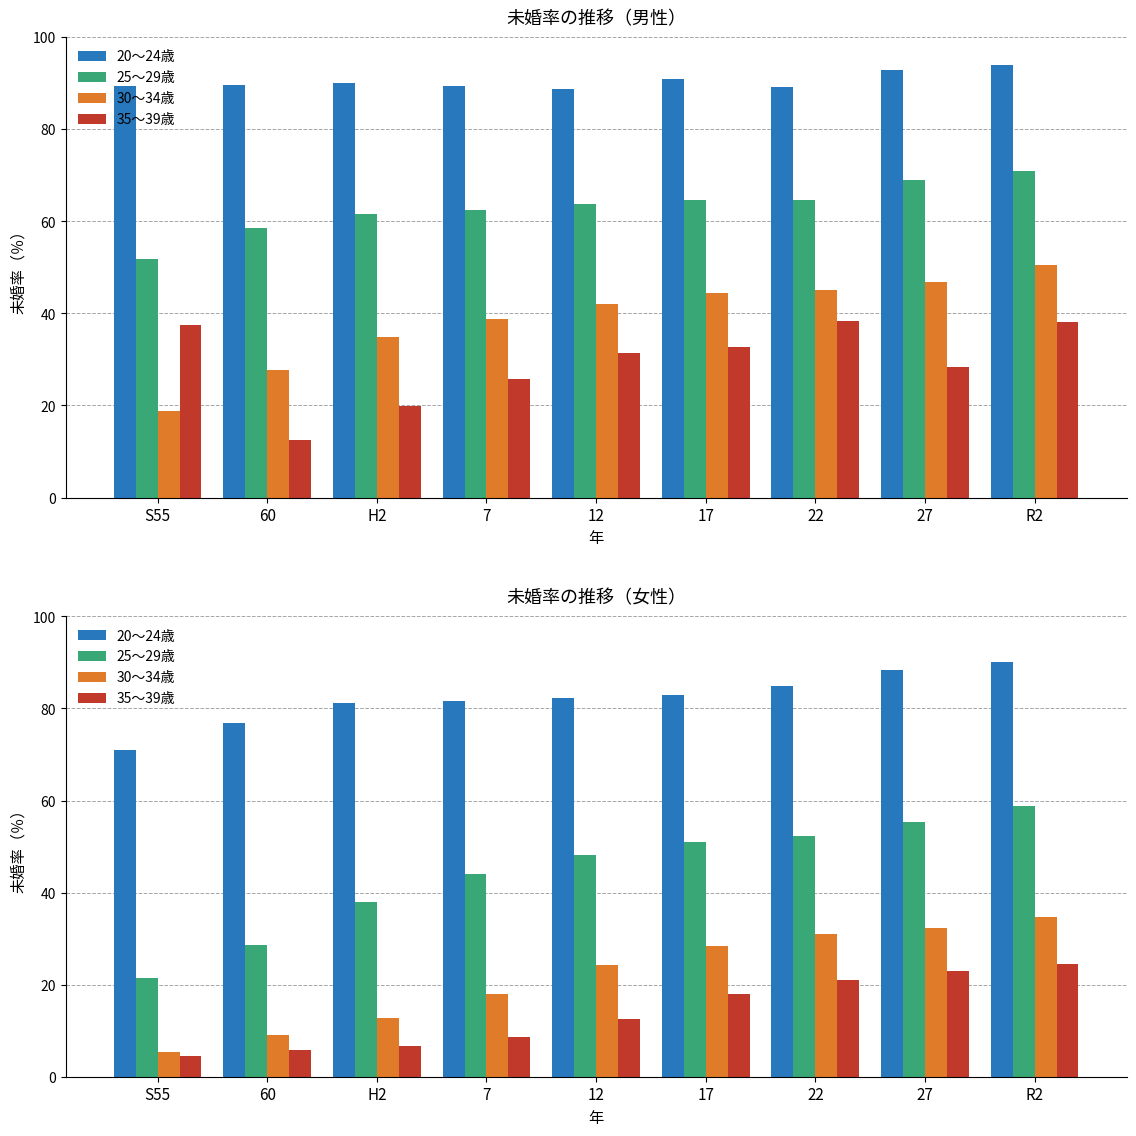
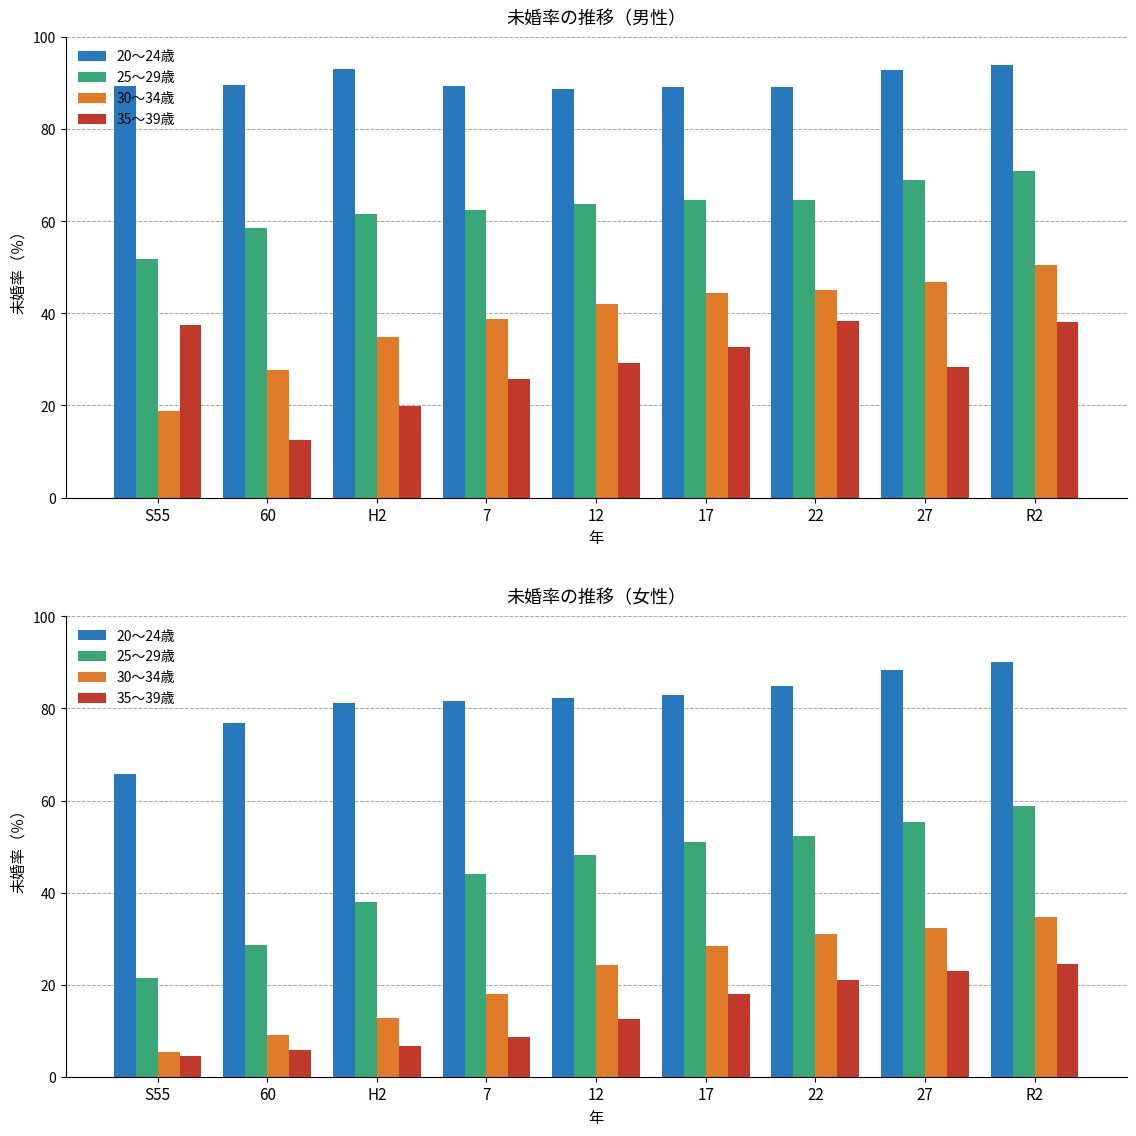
  {
    "未婚率の推移（男性）": {
      "20～24歳": {
        "S55": 89,
        "60": 90,
-       "H2": 90,
+       "H2": 93,
        "7": 90,
        "12": 89,
-       "17": 91,
+       "17": 89,
        "22": 89,
        "27": 93,
        "R2": 94
      },
      "25～29歳": {
        "S55": 52,
        "60": 59,
        "H2": 62,
        "7": 62,
        "12": 64,
        "17": 65,
        "22": 65,
        "27": 69,
        "R2": 71
      },
      "30～34歳": {
        "S55": 19,
        "60": 28,
        "H2": 35,
        "7": 39,
        "12": 42,
        "17": 44,
        "22": 45,
        "27": 47,
        "R2": 51
      },
      "35～39歳": {
        "S55": 37,
        "60": 13,
        "H2": 20,
        "7": 26,
-       "12": 31,
+       "12": 29,
        "17": 33,
        "22": 38,
        "27": 28,
        "R2": 38
      }
    },
    "未婚率の推移（女性）": {
      "20～24歳": {
-       "S55": 71,
+       "S55": 66,
        "60": 77,
        "H2": 81,
        "7": 82,
        "12": 82,
        "17": 83,
        "22": 85,
        "27": 88,
        "R2": 90
      },
      "25～29歳": {
        "S55": 22,
        "60": 29,
        "H2": 38,
        "7": 44,
        "12": 48,
        "17": 51,
        "22": 52,
        "27": 55,
        "R2": 59
      },
      "30～34歳": {
        "S55": 5,
        "60": 9,
        "H2": 13,
        "7": 18,
        "12": 24,
        "17": 28,
        "22": 31,
        "27": 32,
        "R2": 35
      },
      "35～39歳": {
        "S55": 4,
        "60": 6,
        "H2": 7,
        "7": 9,
        "12": 13,
        "17": 18,
        "22": 21,
        "27": 23,
        "R2": 24
      }
    }
  }
